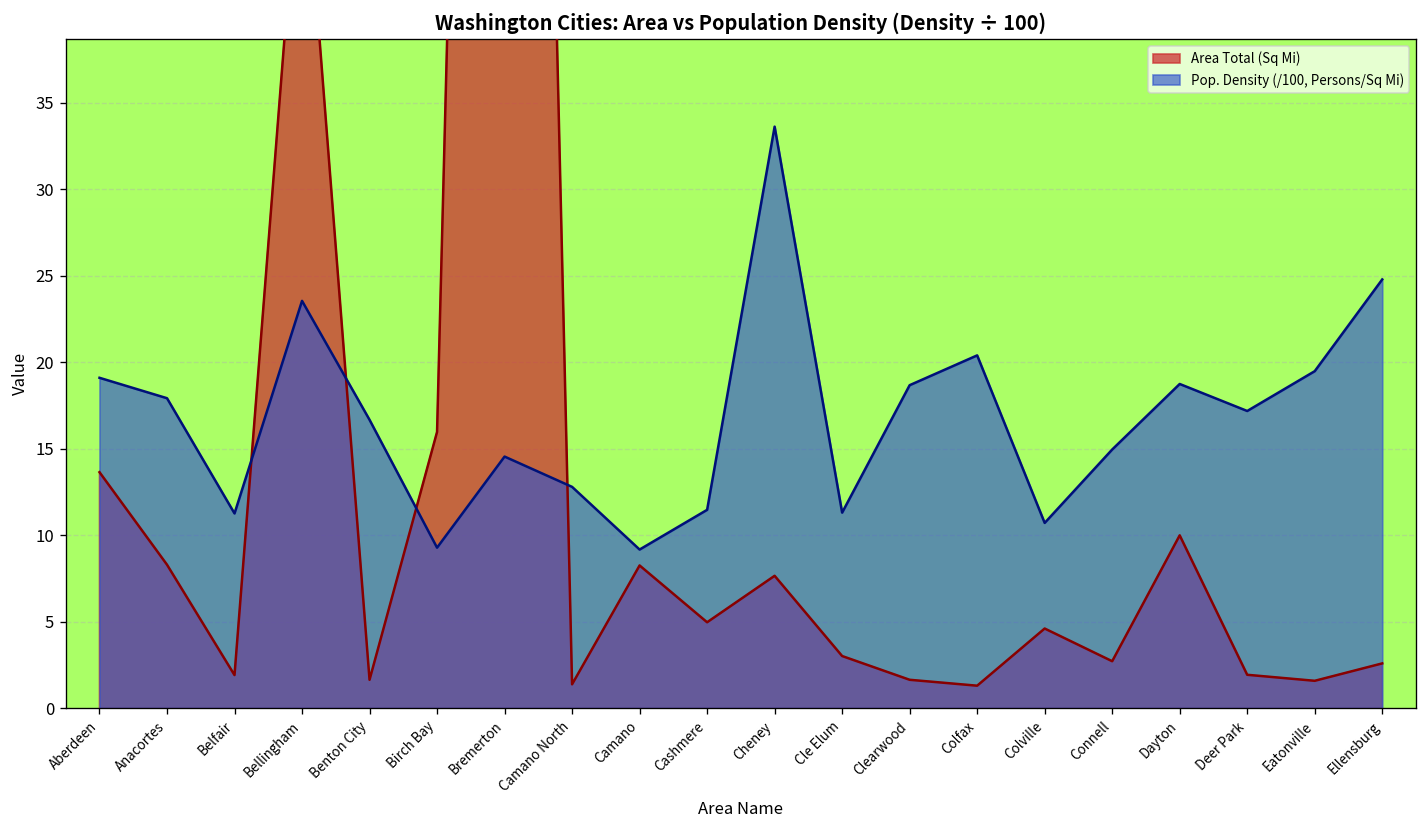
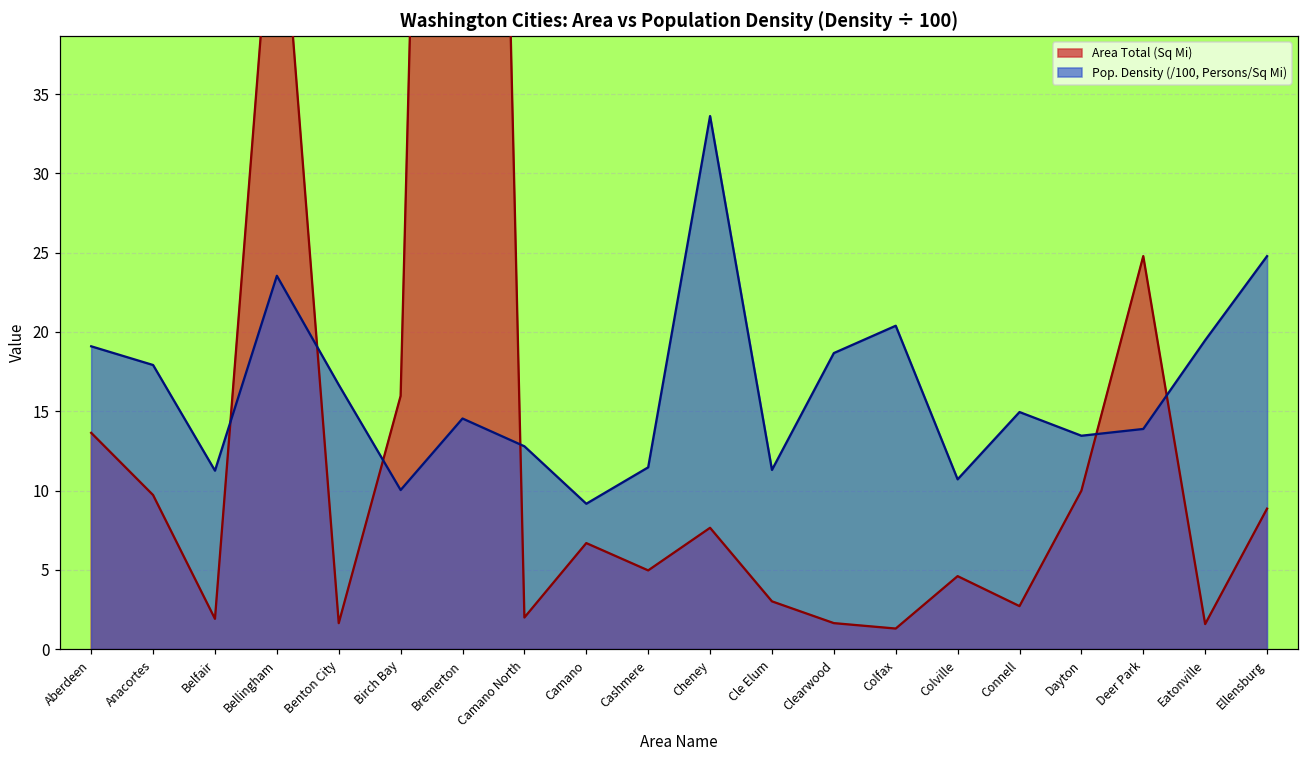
  {
    "Area Total (Sq Mi)": {
      "Aberdeen": 13.6,
-     "Anacortes": 8.3,
+     "Anacortes": 9.7,
      "Belfair": 1.9,
      "Benton City": 1.6,
      "Birch Bay": 16.0,
-     "Camano North": 1.4,
-     "Camano": 8.2,
+     "Camano North": 2.0,
+     "Camano": 6.7,
      "Cashmere": 5.0,
      "Cheney": 7.6,
      "Cle Elum": 3.0,
      "Clearwood": 1.6,
      "Colfax": 1.3,
      "Colville": 4.6,
      "Connell": 2.7,
      "Dayton": 10.0,
-     "Deer Park": 1.9,
+     "Deer Park": 24.8,
      "Eatonville": 1.6,
-     "Ellensburg": 2.6
+     "Ellensburg": 8.9
    },
    "Pop. Density (/100, Persons/Sq Mi)": {
      "Aberdeen": 19.1,
      "Anacortes": 17.9,
      "Belfair": 11.3,
      "Bellingham": 23.5,
      "Benton City": 16.7,
-     "Birch Bay": 9.3,
+     "Birch Bay": 10.0,
      "Bremerton": 14.5,
      "Camano North": 12.8,
      "Camano": 9.2,
      "Cashmere": 11.5,
      "Cheney": 33.6,
      "Cle Elum": 11.3,
      "Clearwood": 18.7,
      "Colfax": 20.4,
      "Colville": 10.7,
      "Connell": 14.9,
-     "Dayton": 18.7,
-     "Deer Park": 17.2,
+     "Dayton": 13.5,
+     "Deer Park": 13.9,
      "Eatonville": 19.5,
      "Ellensburg": 24.8
    }
  }
